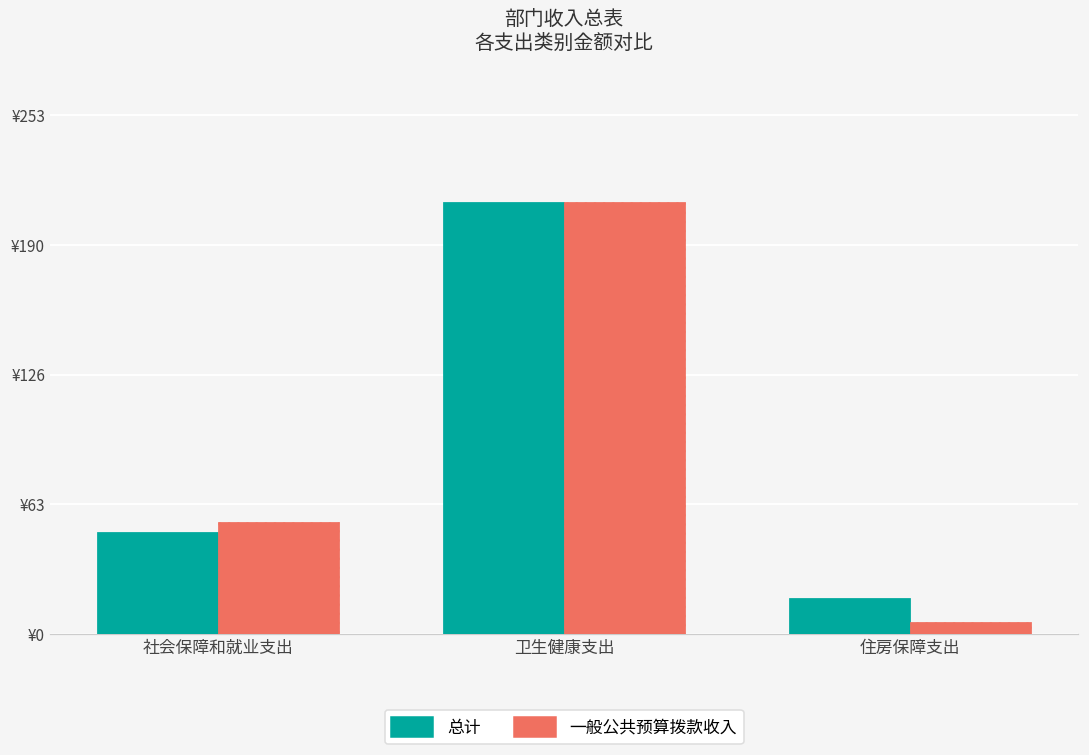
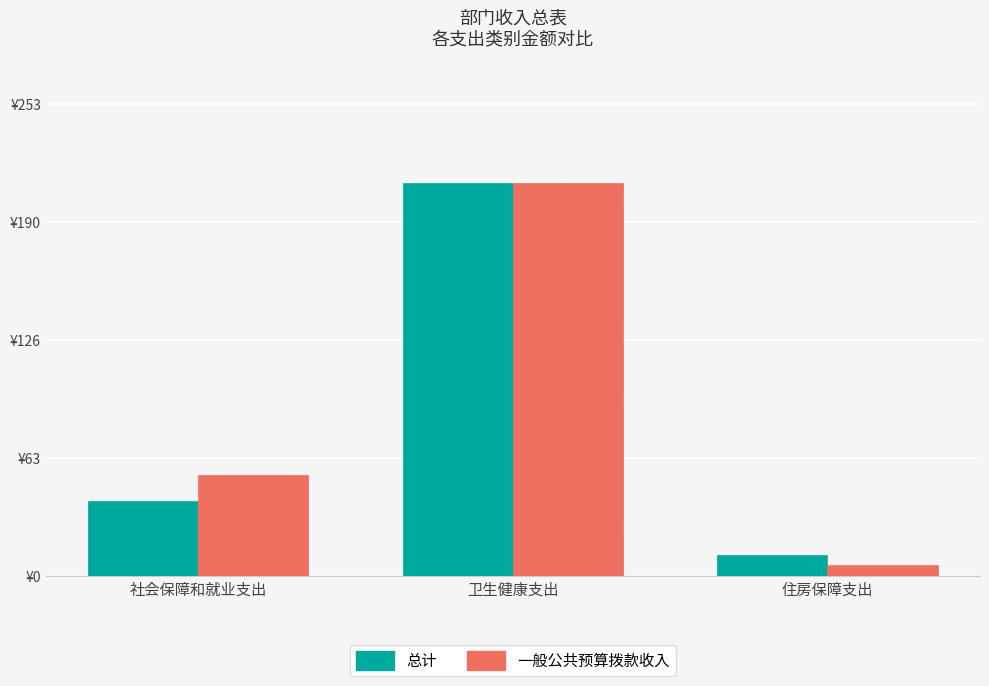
  {
    "总计": {
-     "社会保障和就业支出": "¥50",
+     "社会保障和就业支出": "¥40",
      "卫生健康支出": "¥211",
-     "住房保障支出": "¥18"
+     "住房保障支出": "¥11"
    },
    "一般公共预算拨款收入": {
      "社会保障和就业支出": "¥54",
      "卫生健康支出": "¥211",
      "住房保障支出": "¥6"
    }
  }
